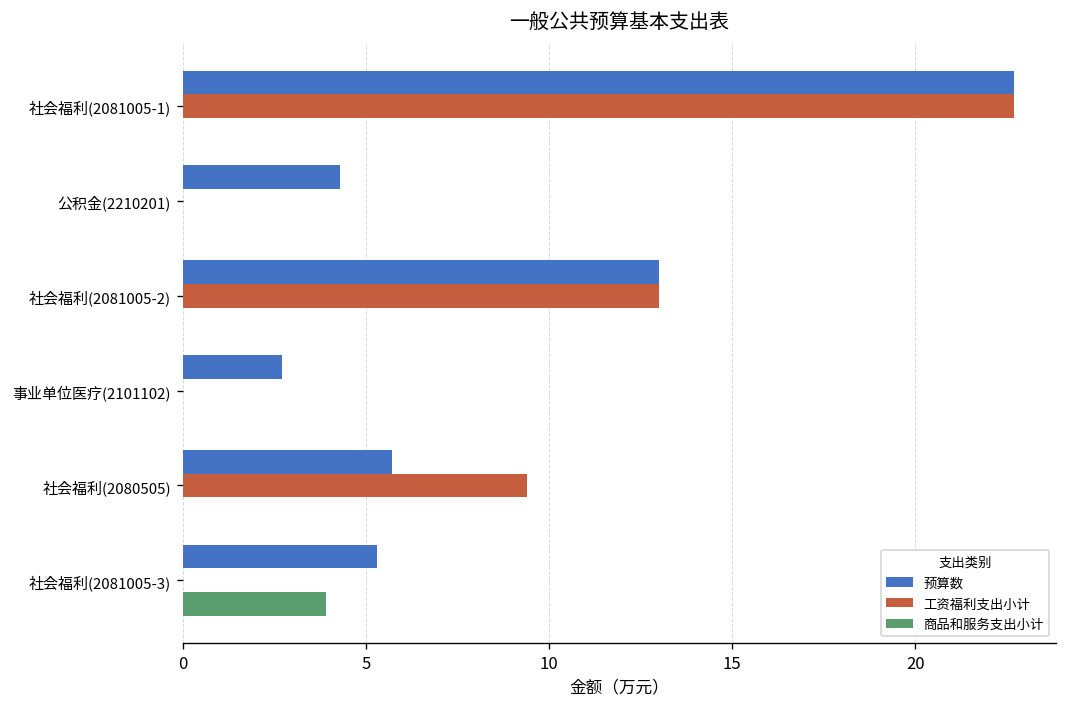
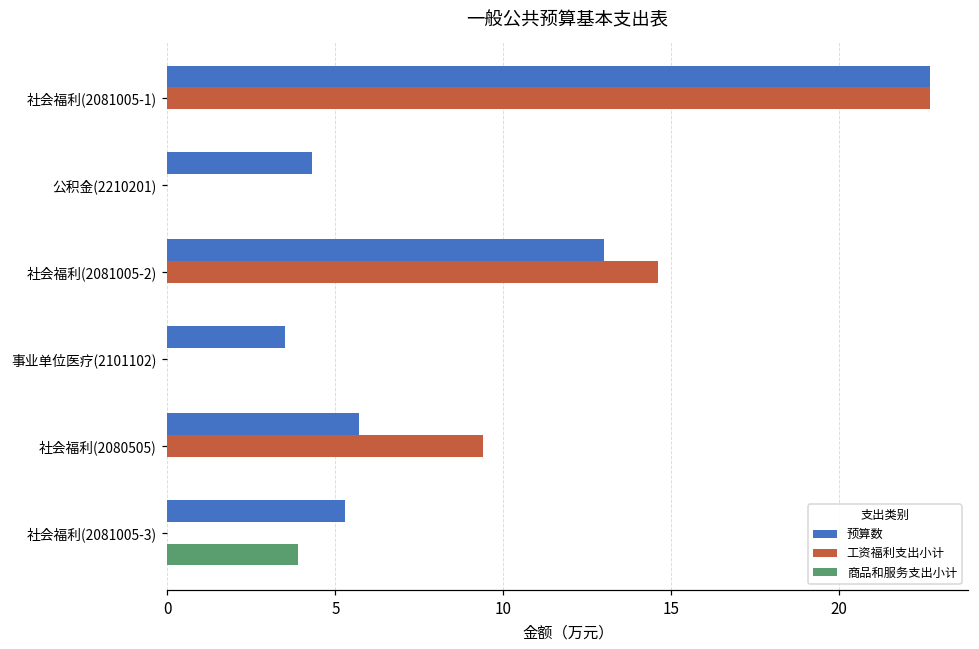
  {
    "预算数": {
      "社会福利(2081005-1)": 22.7,
      "公积金(2210201)": 4.3,
      "社会福利(2081005-2)": 13.0,
-     "事业单位医疗(2101102)": 2.7,
+     "事业单位医疗(2101102)": 3.5,
      "社会福利(2080505)": 5.7,
      "社会福利(2081005-3)": 5.3
    },
    "工资福利支出小计": {
      "社会福利(2081005-1)": 22.7,
      "公积金(2210201)": 0.0,
-     "社会福利(2081005-2)": 13.0,
+     "社会福利(2081005-2)": 14.6,
      "事业单位医疗(2101102)": 0.0,
      "社会福利(2080505)": 9.4,
      "社会福利(2081005-3)": 0.0
    },
    "商品和服务支出小计": {
      "社会福利(2081005-1)": 0.0,
      "公积金(2210201)": 0.0,
      "社会福利(2081005-2)": 0.0,
      "事业单位医疗(2101102)": 0.0,
      "社会福利(2080505)": 0.0,
      "社会福利(2081005-3)": 3.9
    }
  }
